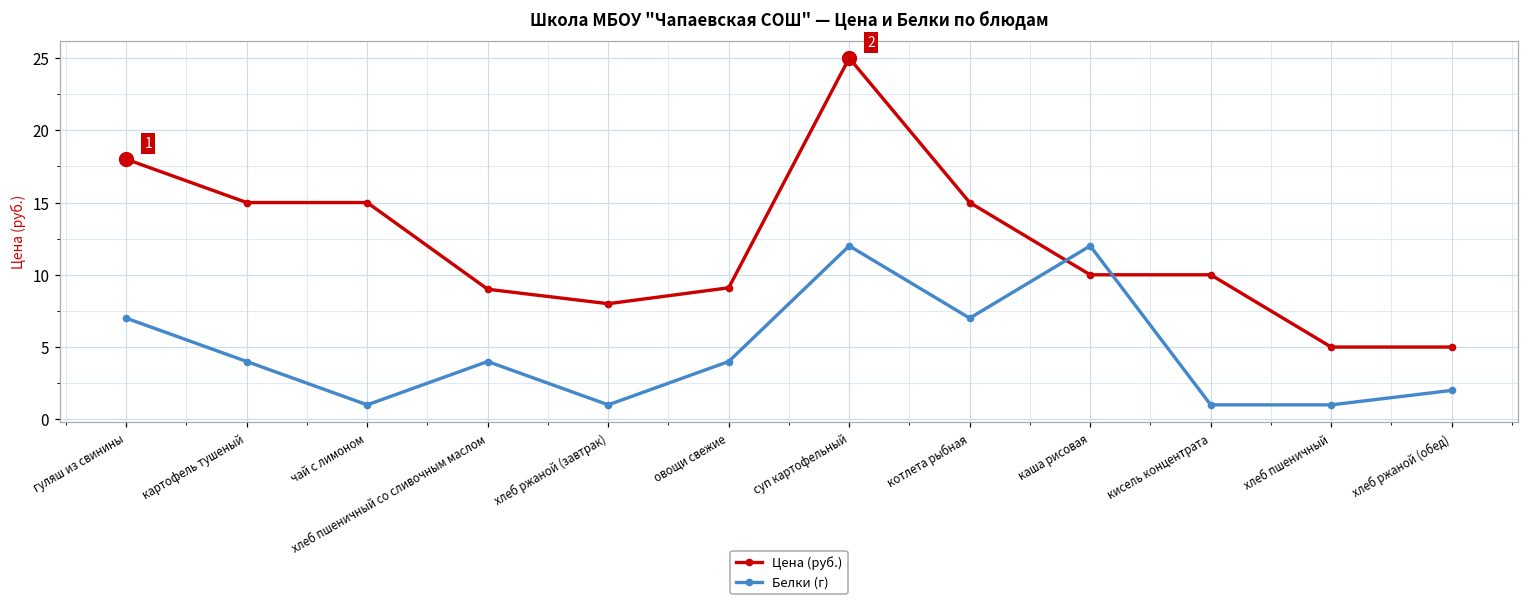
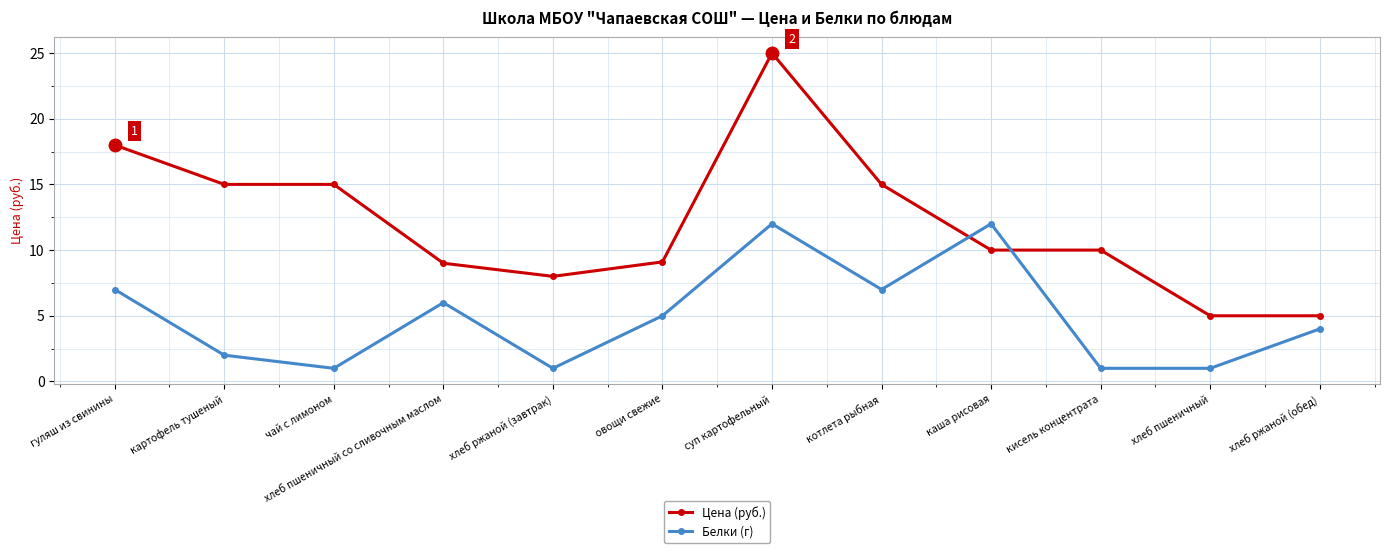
  {
    "Белки (г)": {
      "гуляш из свинины": 7,
-     "картофель тушеный": 4,
+     "картофель тушеный": 2,
      "чай с лимоном": 1,
-     "хлеб пшеничный со сливочным маслом": 4,
+     "хлеб пшеничный со сливочным маслом": 6,
      "хлеб ржаной (завтрак)": 1,
-     "овощи свежие": 4,
+     "овощи свежие": 5,
      "суп картофельный": 12,
      "котлета рыбная": 7,
      "каша рисовая": 12,
      "кисель концентрата": 1,
      "хлеб пшеничный": 1,
-     "хлеб ржаной (обед)": 2
+     "хлеб ржаной (обед)": 4
    }
  }
